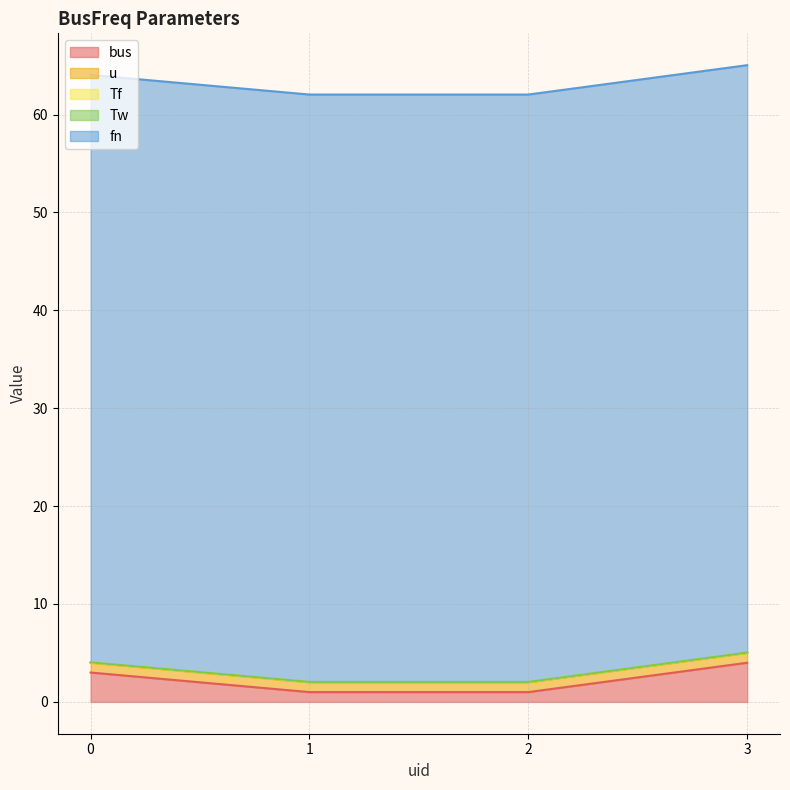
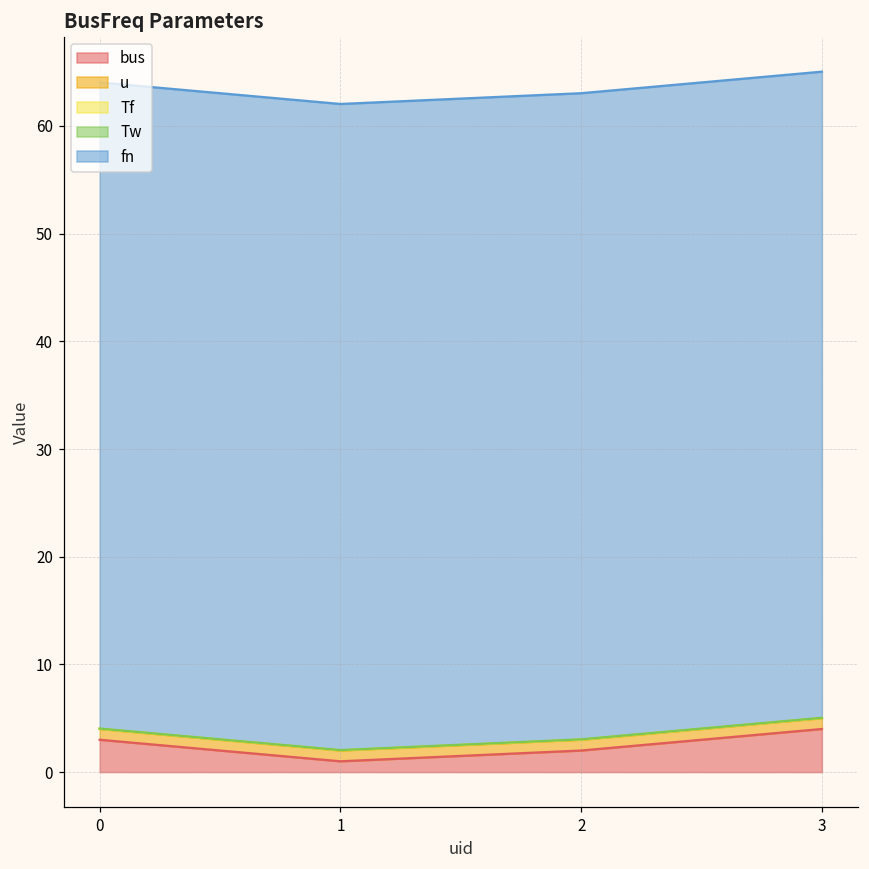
  {
    "bus": {
      "0": 3,
      "1": 1,
-     "2": 1,
+     "2": 2,
      "3": 4
    },
    "fn": {
      "1": 60,
      "2": 60,
      "3": 60
    }
  }
